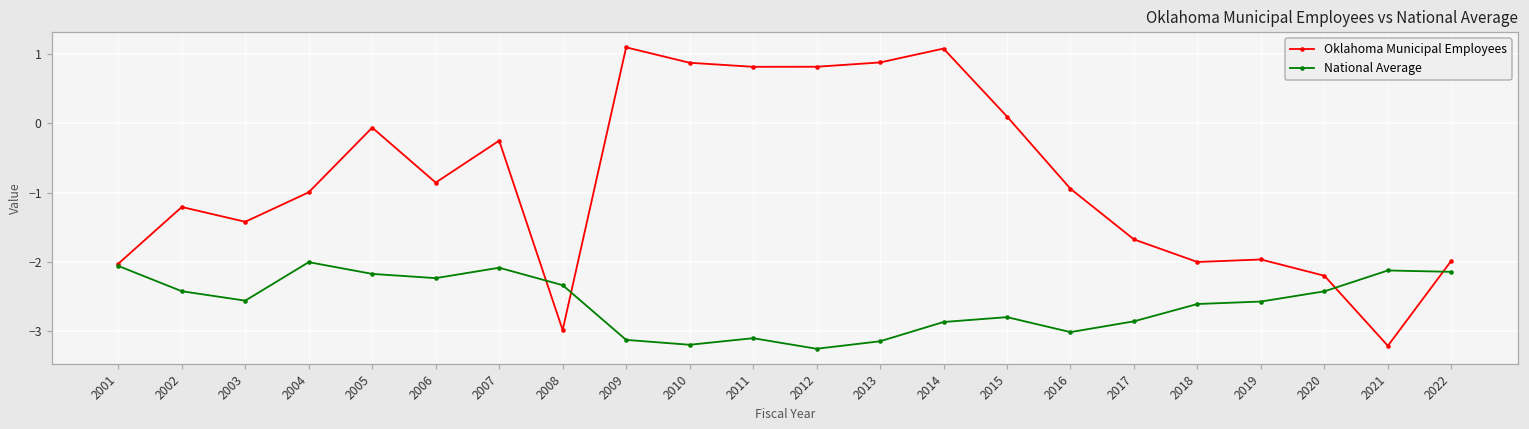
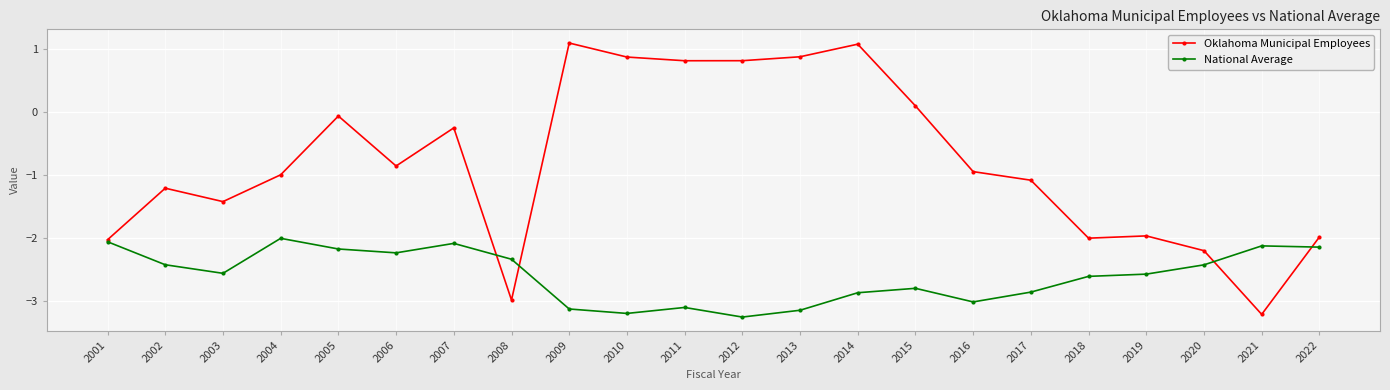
  {
    "Oklahoma Municipal Employees": {
      "2002": -1.2,
      "2003": -1.4,
      "2004": -1.0,
      "2005": -0.1,
      "2006": -0.9,
      "2007": -0.3,
      "2008": -3.0,
      "2009": 1.1,
      "2010": 0.9,
      "2011": 0.8,
      "2012": 0.8,
      "2013": 0.9,
      "2014": 1.1,
      "2015": 0.1,
      "2016": -0.9,
-     "2017": -1.7,
+     "2017": -1.1,
      "2018": -2.0,
      "2019": -2.0,
      "2020": -2.2,
      "2021": -3.2,
      "2022": -2.0
    },
    "National Average": {
      "2002": -2.4,
      "2003": -2.6,
      "2004": -2.0,
      "2005": -2.2,
      "2006": -2.2,
      "2007": -2.1,
      "2008": -2.3,
      "2009": -3.1,
      "2010": -3.2,
      "2011": -3.1,
      "2012": -3.3,
      "2013": -3.1,
      "2014": -2.9,
      "2015": -2.8,
      "2016": -3.0,
      "2017": -2.9,
      "2018": -2.6,
      "2019": -2.6,
      "2020": -2.4,
      "2021": -2.1,
      "2022": -2.1
    }
  }
